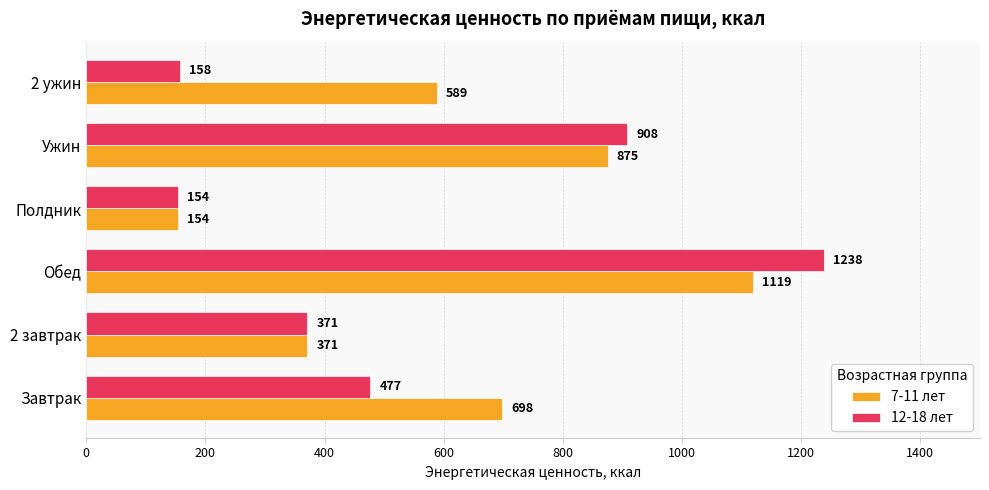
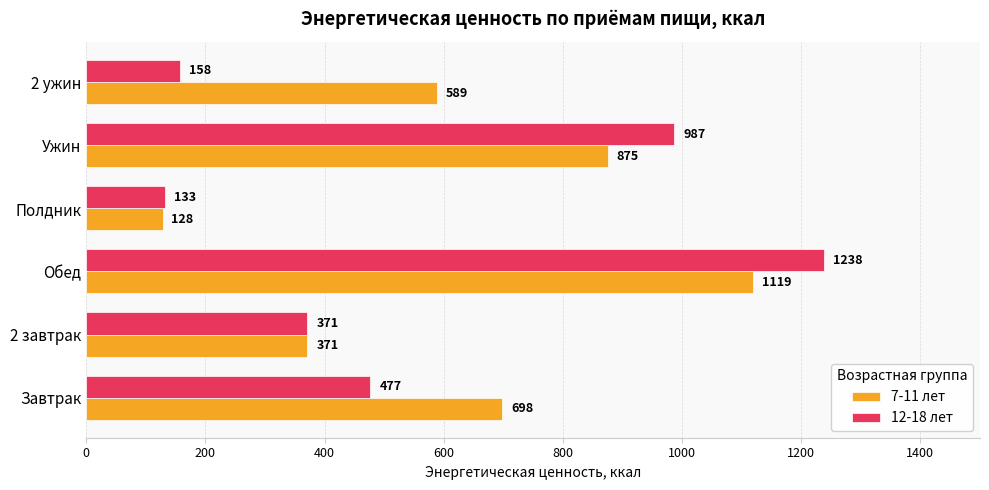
  {
    "7-11 лет": {
      "2 ужин": 589,
      "Ужин": 875,
-     "Полдник": 154,
+     "Полдник": 128,
      "Обед": 1119,
      "2 завтрак": 371,
      "Завтрак": 698
    },
    "12-18 лет": {
      "2 ужин": 158,
-     "Ужин": 908,
-     "Полдник": 154,
+     "Ужин": 987,
+     "Полдник": 133,
      "Обед": 1238,
      "2 завтрак": 371,
      "Завтрак": 477
    }
  }
